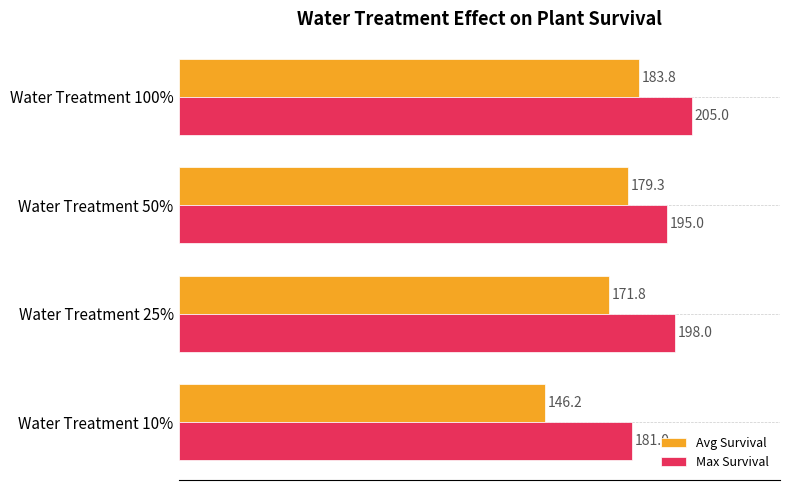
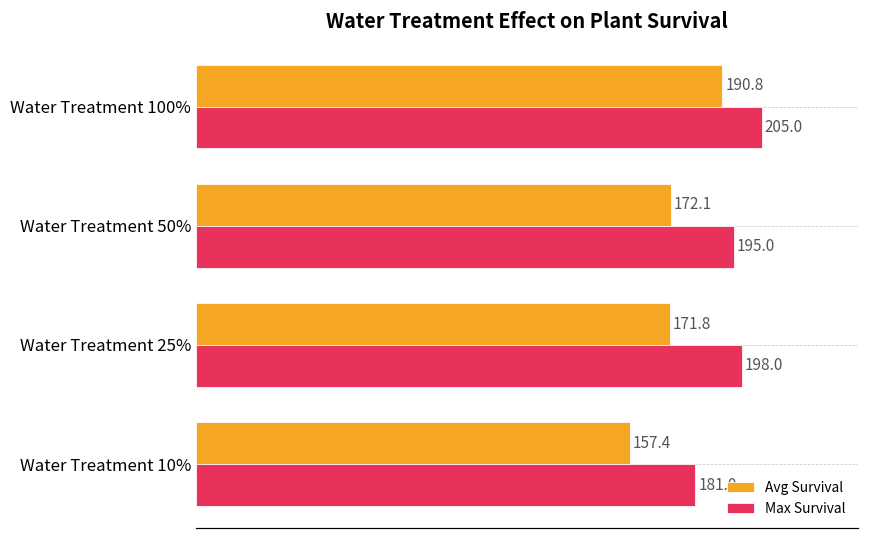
  {
    "Avg Survival": {
-     "Water Treatment 100%": 183.8,
-     "Water Treatment 50%": 179.3,
+     "Water Treatment 100%": 190.8,
+     "Water Treatment 50%": 172.1,
      "Water Treatment 25%": 171.8,
-     "Water Treatment 10%": 146.2
+     "Water Treatment 10%": 157.4
    },
    "Max Survival": {
      "Water Treatment 100%": 205.0,
      "Water Treatment 50%": 195.0,
      "Water Treatment 25%": 198.0,
      "Water Treatment 10%": 181.0
    }
  }
